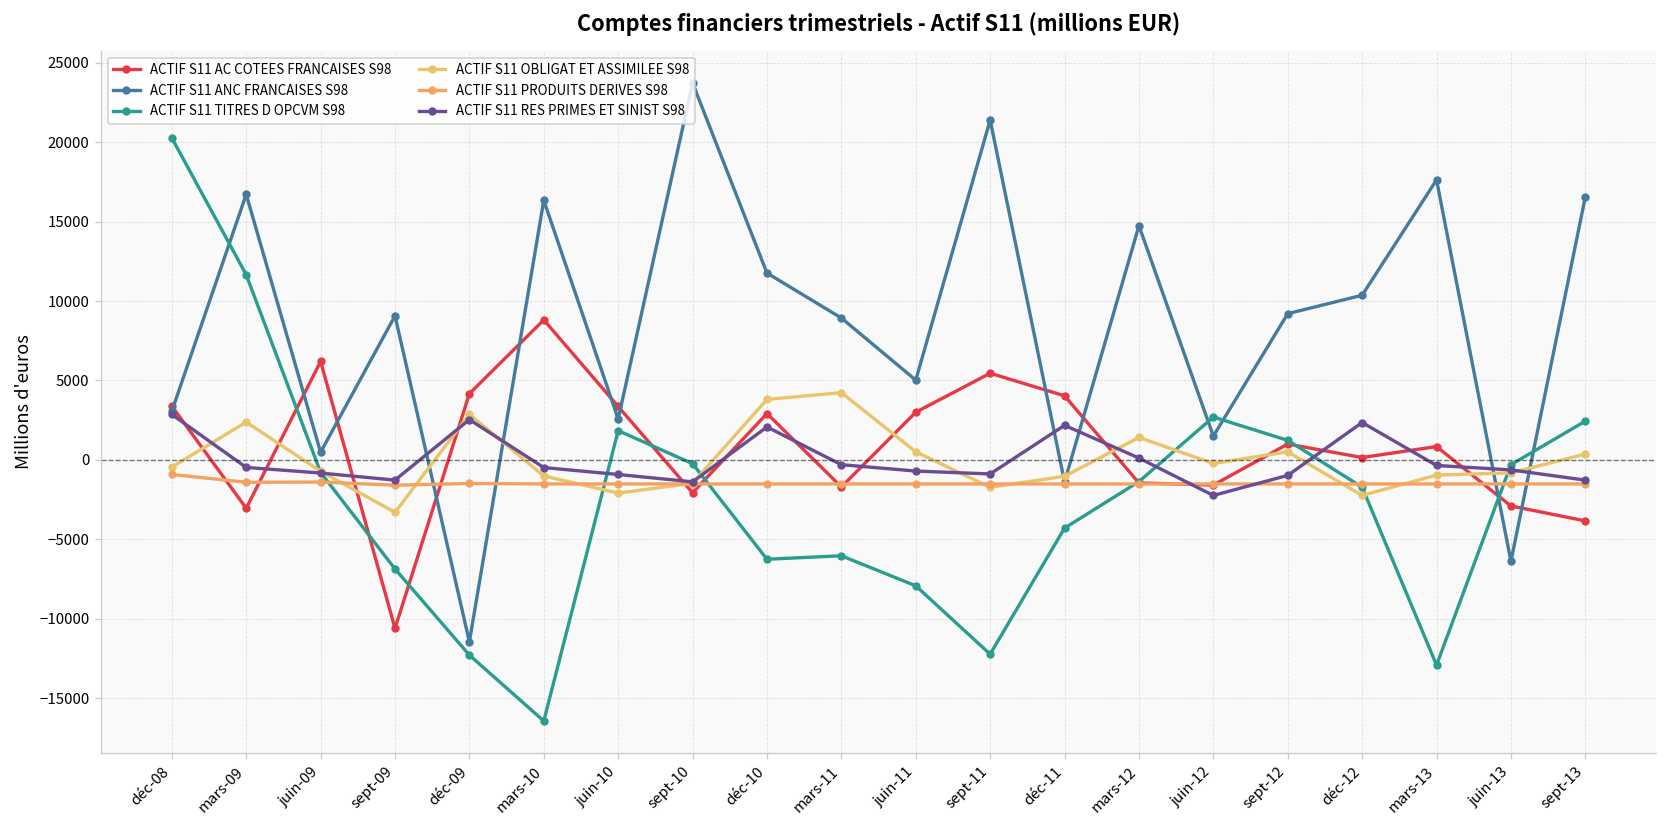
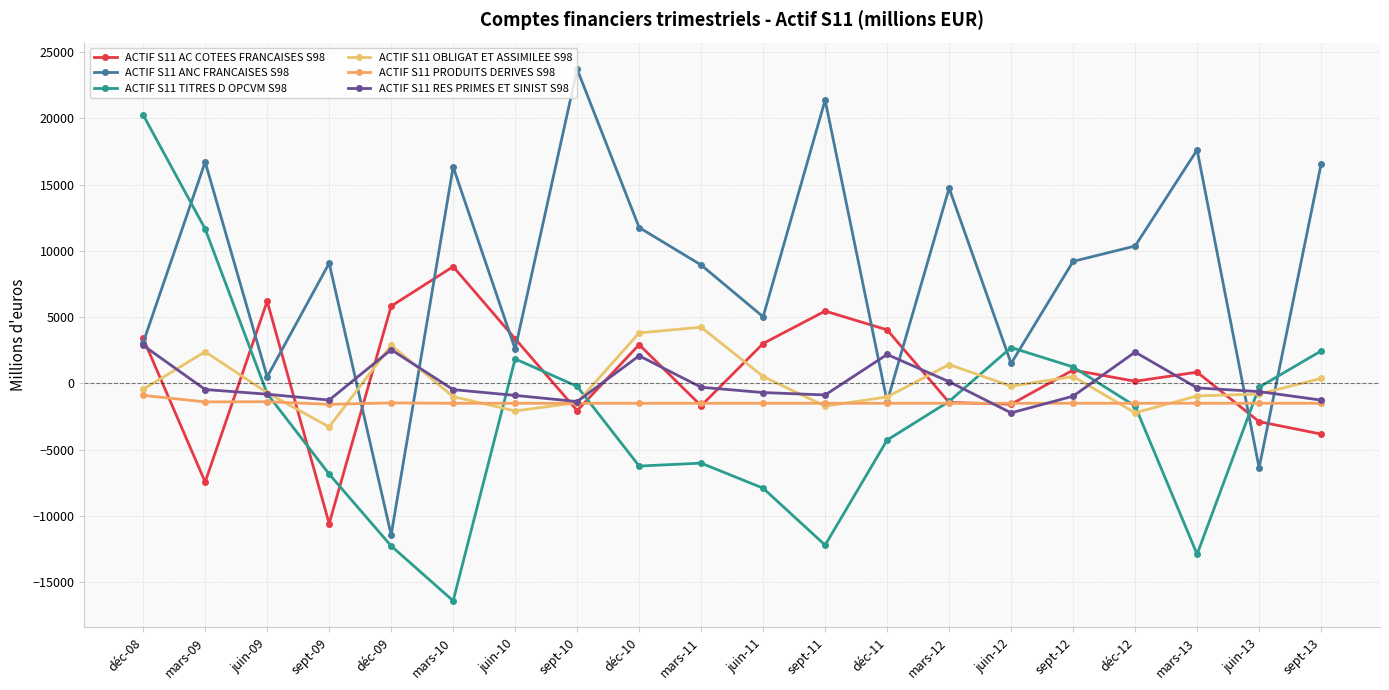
  {
    "ACTIF S11 AC COTEES FRANCAISES S98": {
      "déc-08": 3400,
-     "mars-09": -3000,
+     "mars-09": -7500,
      "juin-09": 6200,
      "sept-09": -10600,
-     "déc-09": 4200,
+     "déc-09": 5800,
      "mars-10": 8800,
      "juin-10": 3400,
      "sept-10": -2100,
      "déc-10": 2900,
      "juin-11": 3000,
      "sept-11": 5500,
      "déc-11": 4000,
      "sept-12": 1000,
      "déc-12": 200,
      "mars-13": 800,
      "juin-13": -2900,
      "sept-13": -3800
    },
    "ACTIF S11 RES PRIMES ET SINIST S98": {
      "déc-08": 2900,
      "mars-09": -500,
      "sept-09": -1300,
      "déc-09": 2500,
      "mars-10": -500,
      "juin-10": -900,
      "déc-10": 2100,
      "mars-11": -300,
      "juin-11": -700,
      "sept-11": -900,
      "déc-11": 2200,
      "mars-12": 100,
      "juin-12": -2200,
      "sept-12": -1000,
      "déc-12": 2400,
      "mars-13": -300,
      "sept-13": -1300
    }
  }
